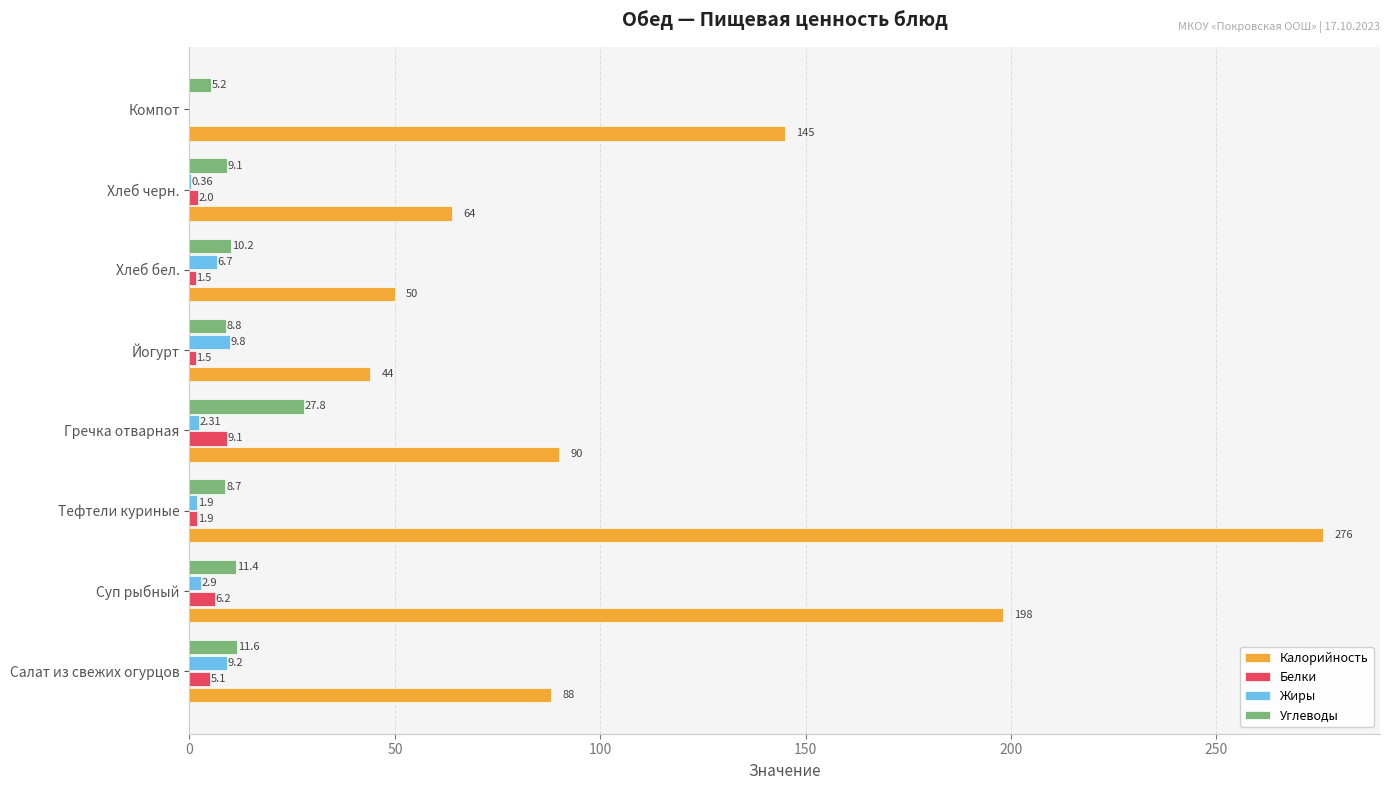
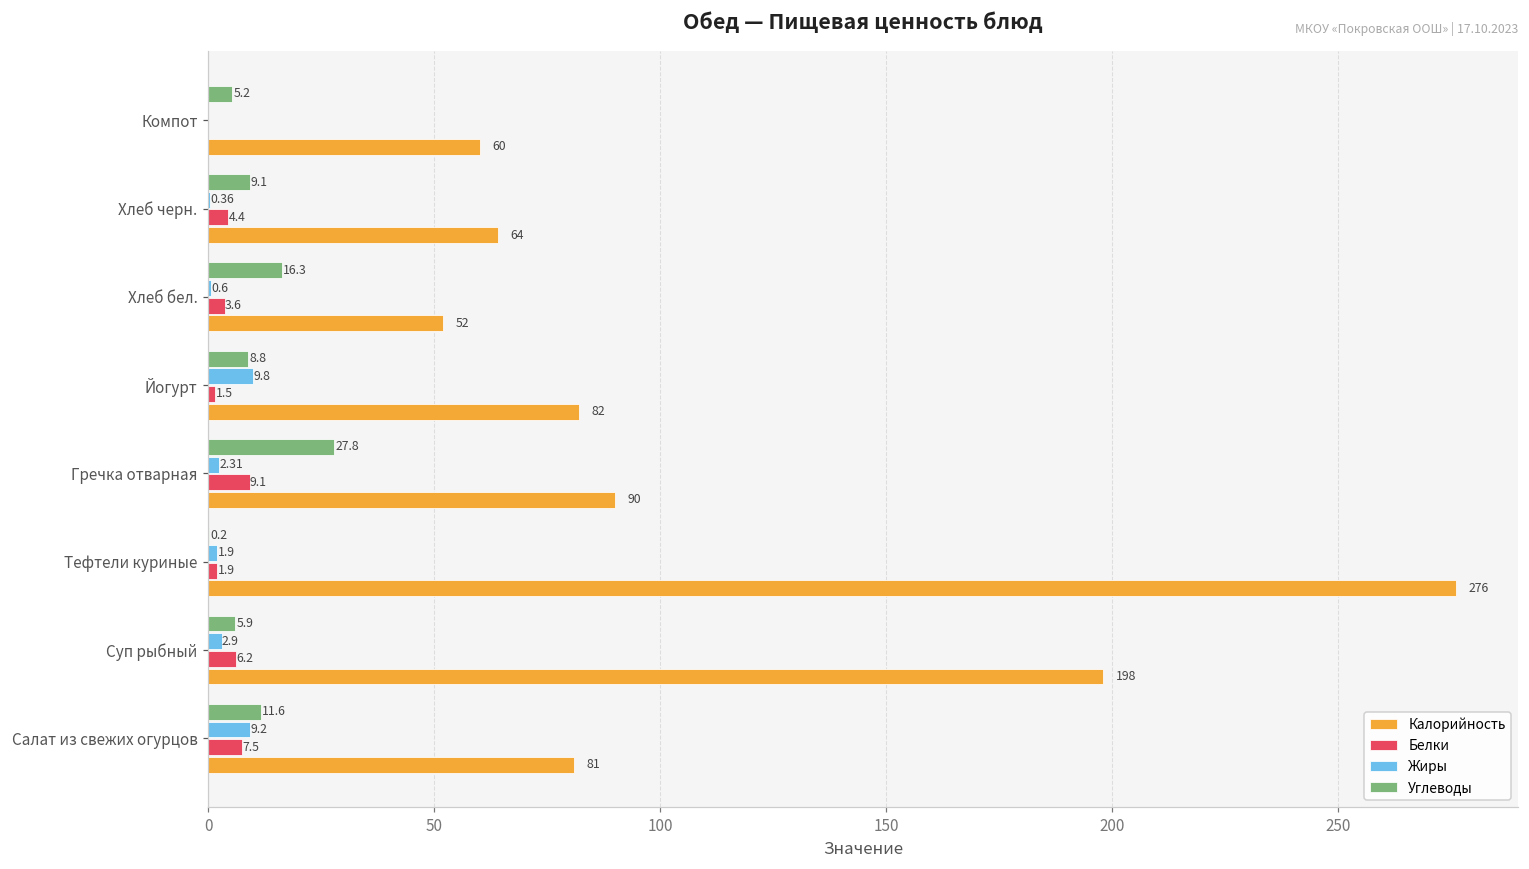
  {
    "Калорийность": {
-     "Компот": 145,
+     "Компот": 60,
      "Хлеб черн.": 64,
-     "Хлеб бел.": 50,
-     "Йогурт": 44,
+     "Хлеб бел.": 52,
+     "Йогурт": 82,
      "Гречка отварная": 90,
      "Тефтели куриные": 276,
      "Суп рыбный": 198,
-     "Салат из свежих огурцов": 88
+     "Салат из свежих огурцов": 81
    },
    "Белки": {
-     "Хлеб черн.": 2.0,
-     "Хлеб бел.": 1.5,
+     "Хлеб черн.": 4.4,
+     "Хлеб бел.": 3.6,
      "Йогурт": 1.5,
      "Гречка отварная": 9.1,
      "Тефтели куриные": 1.9,
      "Суп рыбный": 6.2,
-     "Салат из свежих огурцов": 5.1
+     "Салат из свежих огурцов": 7.5
    },
    "Жиры": {
      "Хлеб черн.": 0.36,
-     "Хлеб бел.": 6.7,
+     "Хлеб бел.": 0.6,
      "Йогурт": 9.8,
      "Гречка отварная": 2.31,
      "Тефтели куриные": 1.9,
      "Суп рыбный": 2.9,
      "Салат из свежих огурцов": 9.2
    },
    "Углеводы": {
      "Компот": 5.2,
      "Хлеб черн.": 9.1,
-     "Хлеб бел.": 10.2,
+     "Хлеб бел.": 16.3,
      "Йогурт": 8.8,
      "Гречка отварная": 27.8,
-     "Тефтели куриные": 8.7,
-     "Суп рыбный": 11.4,
+     "Тефтели куриные": 0.2,
+     "Суп рыбный": 5.9,
      "Салат из свежих огурцов": 11.6
    }
  }
